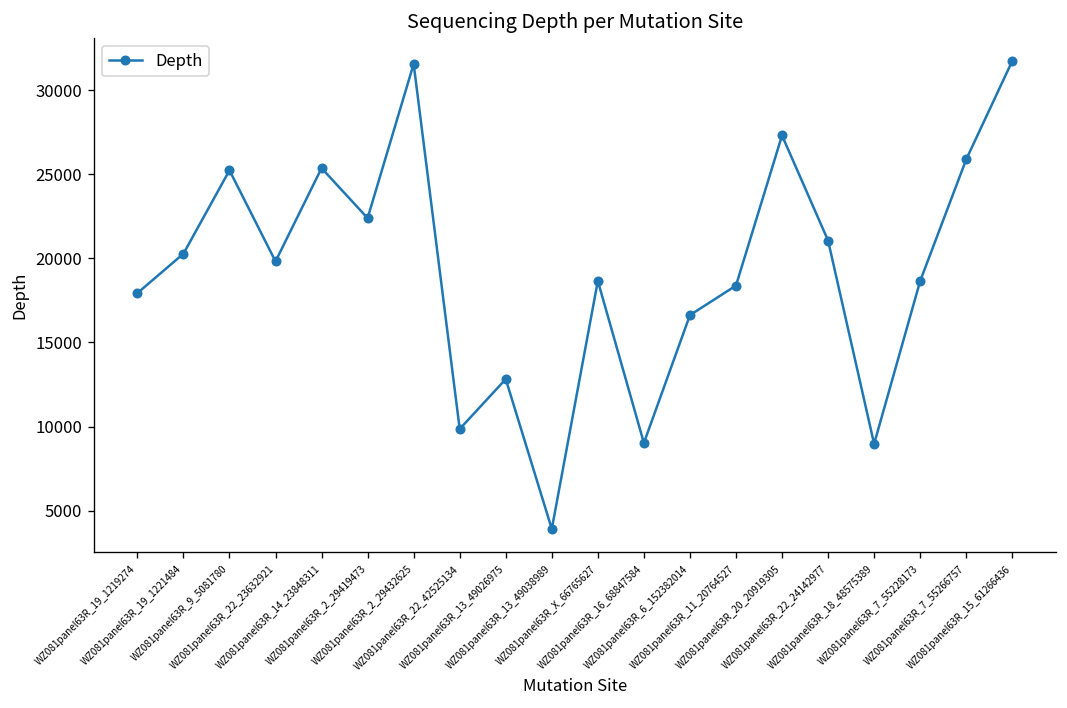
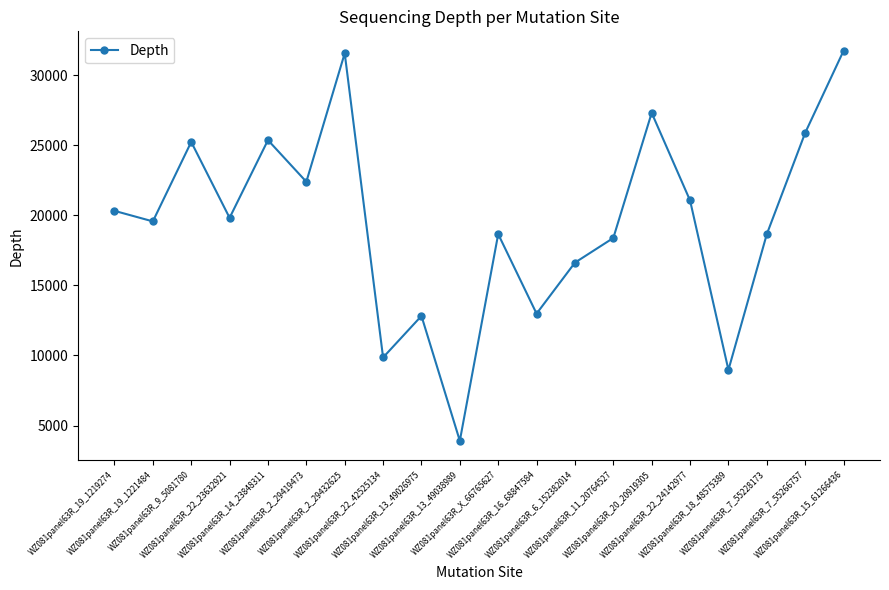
  {
-   "WZ081panel63R_19_1219274": 17900,
-   "WZ081panel63R_19_1221484": 20300,
+   "WZ081panel63R_19_1219274": 20300,
+   "WZ081panel63R_19_1221484": 19600,
    "WZ081panel63R_9_5081780": 25200,
    "WZ081panel63R_22_23632921": 19800,
    "WZ081panel63R_14_23848311": 25400,
    "WZ081panel63R_2_29419473": 22400,
    "WZ081panel63R_2_29432625": 31600,
    "WZ081panel63R_22_42525134": 9900,
    "WZ081panel63R_13_49026975": 12800,
    "WZ081panel63R_13_49038989": 3900,
    "WZ081panel63R_X_66765627": 18700,
-   "WZ081panel63R_16_68847584": 9000,
+   "WZ081panel63R_16_68847584": 13000,
    "WZ081panel63R_6_152382014": 16600,
    "WZ081panel63R_11_20764527": 18400,
    "WZ081panel63R_20_20919305": 27300,
    "WZ081panel63R_22_24142977": 21100,
    "WZ081panel63R_18_48575389": 9000,
    "WZ081panel63R_7_55228173": 18700,
    "WZ081panel63R_7_55266757": 25900,
    "WZ081panel63R_15_61266436": 31700
  }
